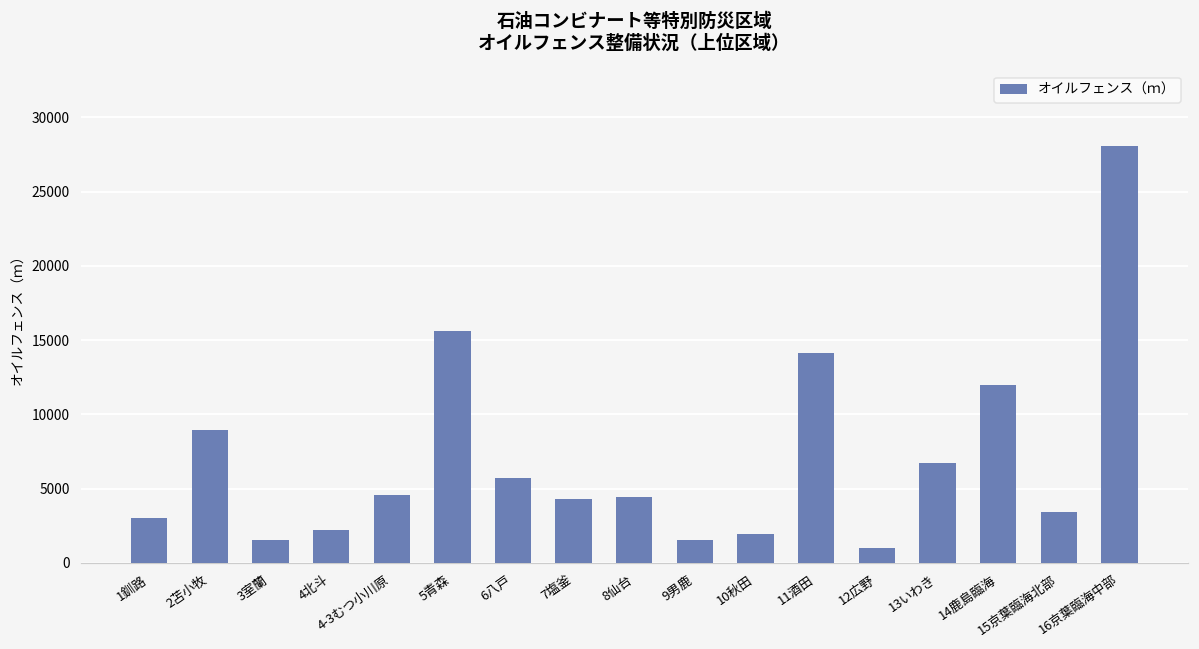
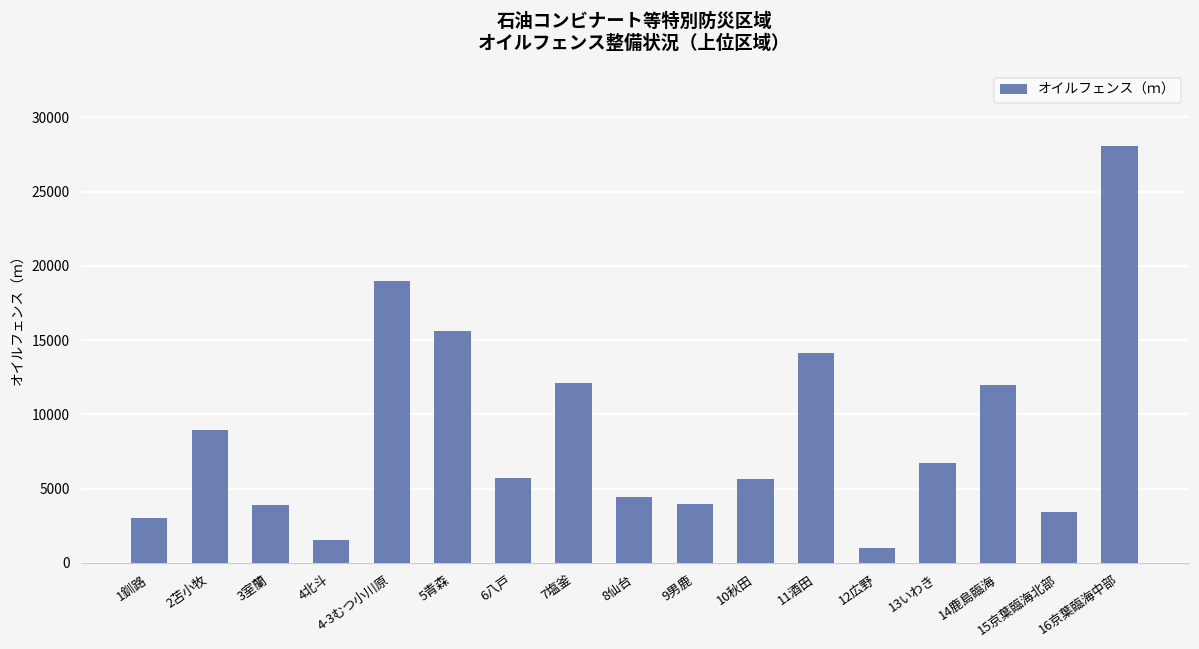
  {
    "1釧路": 3000,
    "2苫小牧": 8900,
-   "3室蘭": 1500,
-   "4北斗": 2200,
-   "4-3むつ小川原": 4600,
+   "3室蘭": 3900,
+   "4北斗": 1500,
+   "4-3むつ小川原": 19000,
    "5青森": 15600,
    "6八戸": 5700,
-   "7塩釜": 4300,
+   "7塩釜": 12100,
    "8仙台": 4500,
-   "9男鹿": 1500,
-   "10秋田": 1900,
+   "9男鹿": 4000,
+   "10秋田": 5700,
    "11酒田": 14100,
    "12広野": 1000,
    "13いわき": 6700,
    "14鹿島臨海": 12000,
    "15京葉臨海北部": 3400,
    "16京葉臨海中部": 28100
  }
